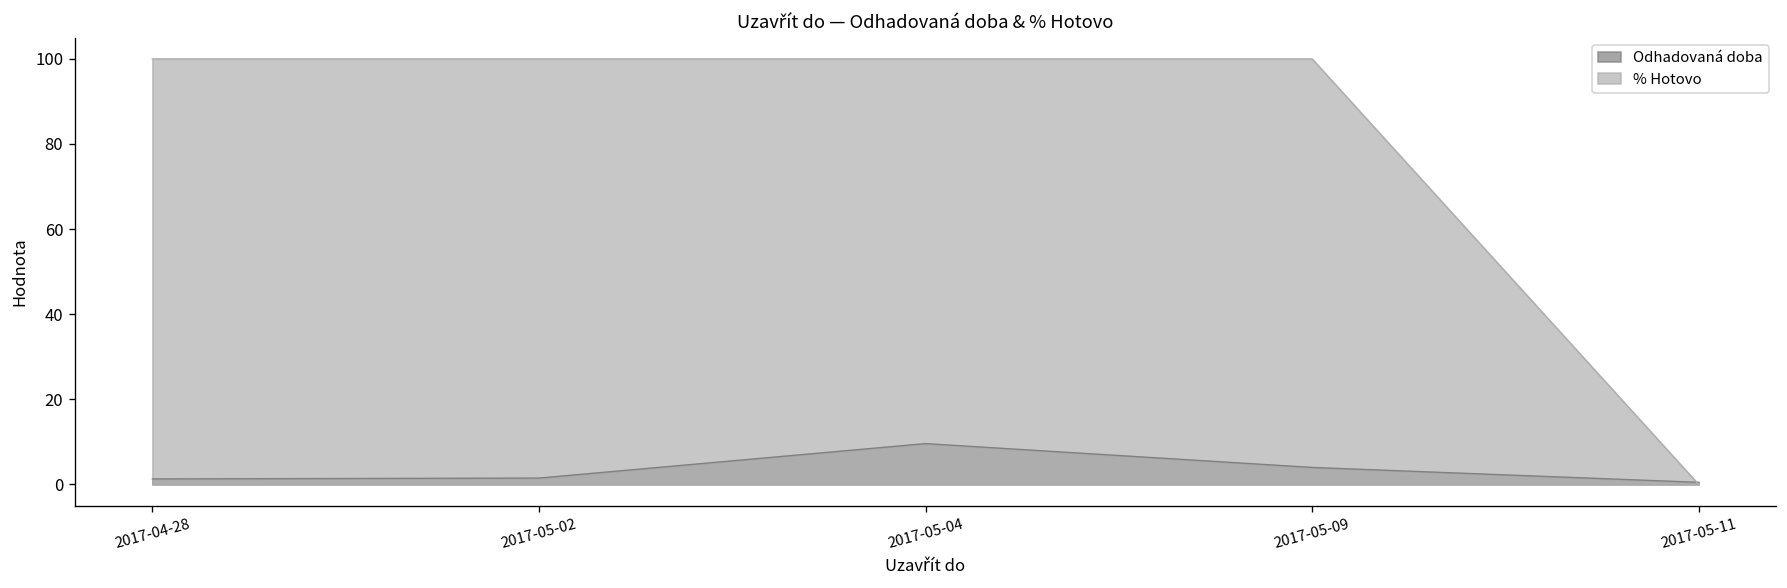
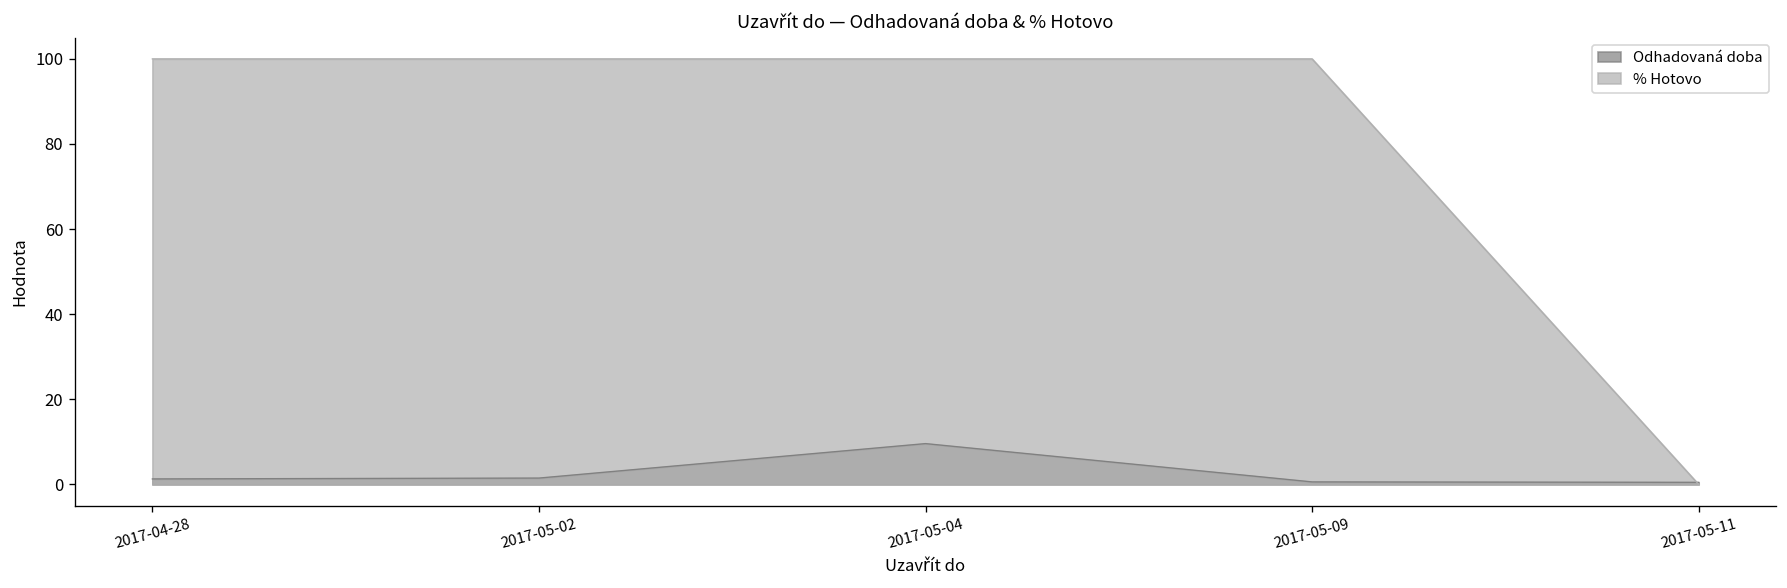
  {
    "Odhadovaná doba": {
      "2017-04-28": 1,
      "2017-05-02": 2,
      "2017-05-04": 10,
-     "2017-05-09": 4
+     "2017-05-09": 1
    },
    "% Hotovo": {
      "2017-04-28": 100,
      "2017-05-02": 100,
      "2017-05-04": 100,
      "2017-05-09": 100
    }
  }
